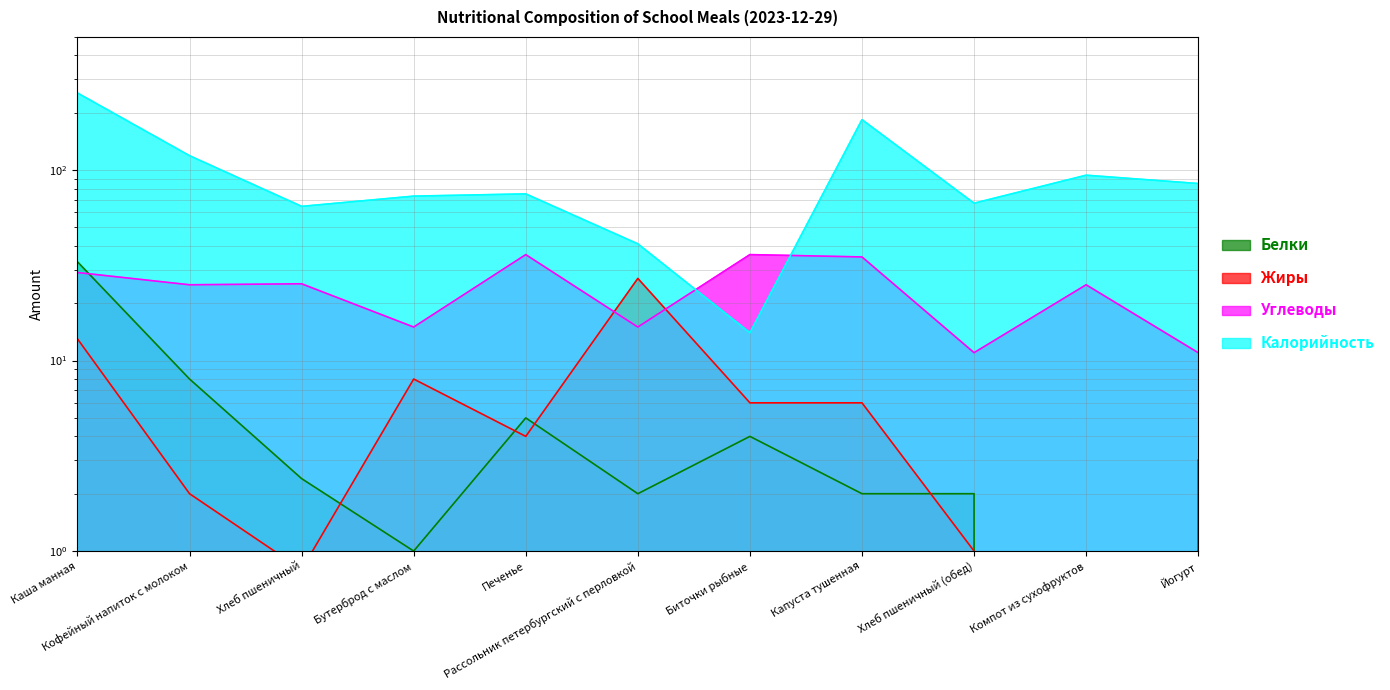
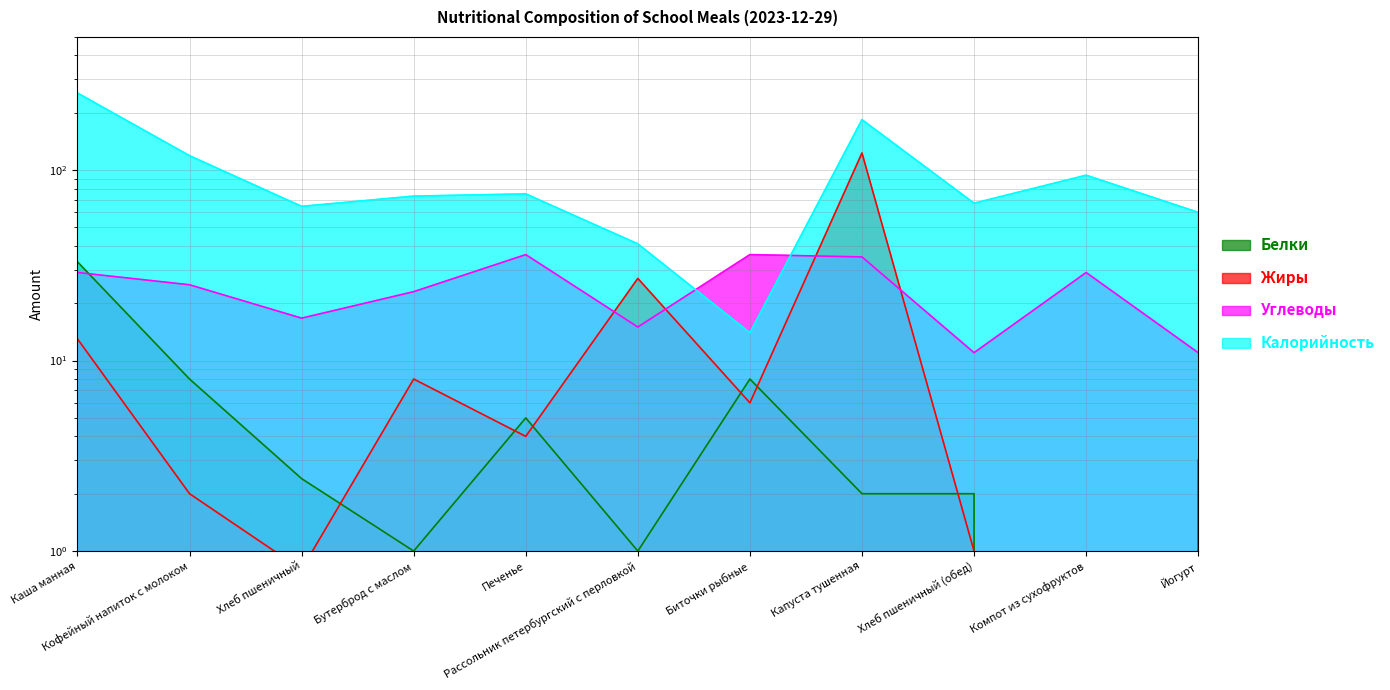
  {
    "Белки": {
      "Каша манная": 33,
      "Кофейный напиток с молоком": 8,
      "Хлеб пшеничный": 2.4,
      "Бутерброд с маслом": 1,
      "Печенье": 5,
-     "Рассольник петербургский с перловкой": 2,
-     "Биточки рыбные": 4,
+     "Рассольник петербургский с перловкой": 1,
+     "Биточки рыбные": 8,
      "Капуста тушенная": 2,
      "Хлеб пшеничный (обед)": 2,
      "Йогурт": 3
    },
    "Жиры": {
      "Каша манная": 13,
      "Кофейный напиток с молоком": 2,
      "Бутерброд с маслом": 8,
      "Печенье": 4,
      "Рассольник петербургский с перловкой": 27,
      "Биточки рыбные": 6,
-     "Капуста тушенная": 6,
+     "Капуста тушенная": 120,
      "Хлеб пшеничный (обед)": 1,
      "Йогурт": 1
    },
    "Углеводы": {
      "Каша манная": 29,
      "Кофейный напиток с молоком": 25,
-     "Хлеб пшеничный": 25,
-     "Бутерброд с маслом": 15,
+     "Хлеб пшеничный": 17,
+     "Бутерброд с маслом": 23,
      "Печенье": 36,
      "Рассольник петербургский с перловкой": 15,
      "Биточки рыбные": 36,
      "Капуста тушенная": 35,
      "Хлеб пшеничный (обед)": 11,
-     "Компот из сухофруктов": 25,
+     "Компот из сухофруктов": 29,
      "Йогурт": 11
    },
    "Калорийность": {
      "Каша манная": 250,
      "Кофейный напиток с молоком": 120,
      "Хлеб пшеничный": 65,
      "Бутерброд с маслом": 73,
      "Печенье": 75,
      "Рассольник петербургский с перловкой": 41,
      "Биточки рыбные": 14,
      "Капуста тушенная": 180,
      "Хлеб пшеничный (обед)": 67,
      "Компот из сухофруктов": 90,
-     "Йогурт": 90
+     "Йогурт": 60
    }
  }
